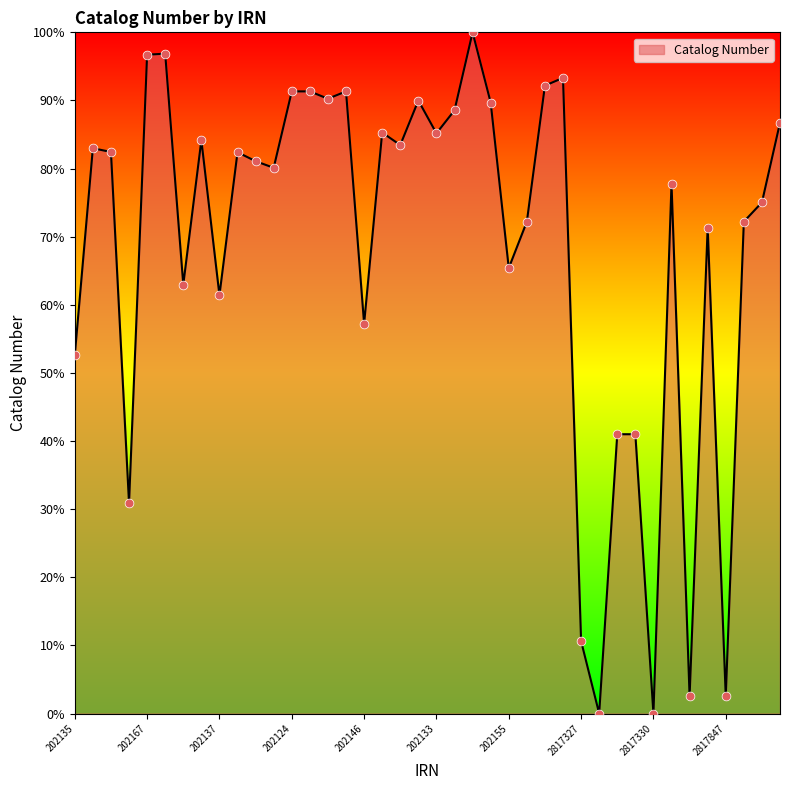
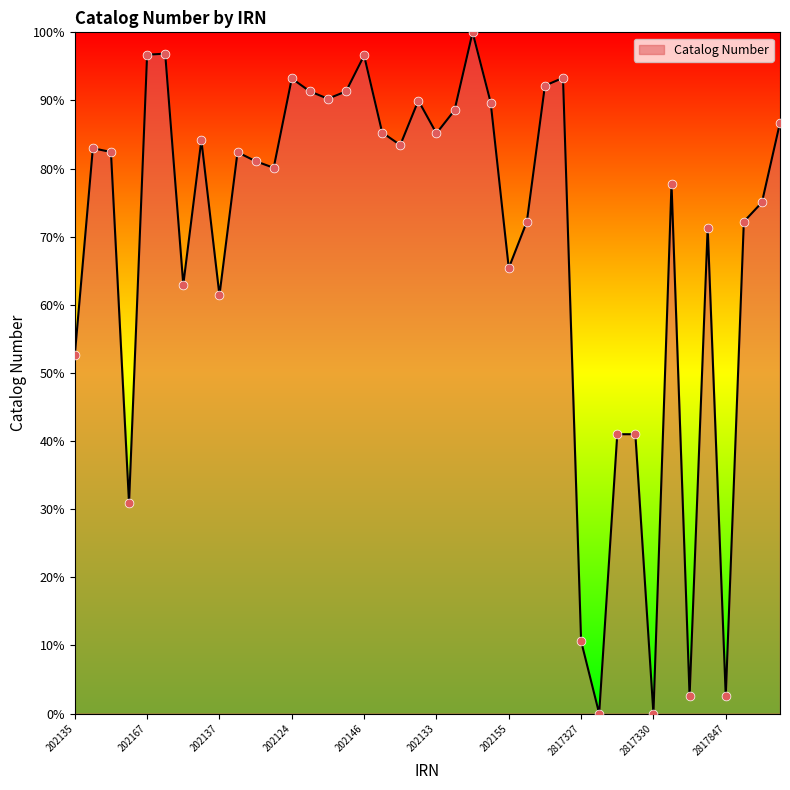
  {
    "202135": "53%",
    "202167": "97%",
    "202137": "61%",
-   "202124": "91%",
-   "202146": "57%",
+   "202124": "93%",
+   "202146": "97%",
    "202133": "85%",
    "202155": "65%",
    "2817327": "11%",
    "2817330": "0%",
    "2817847": "3%"
  }
